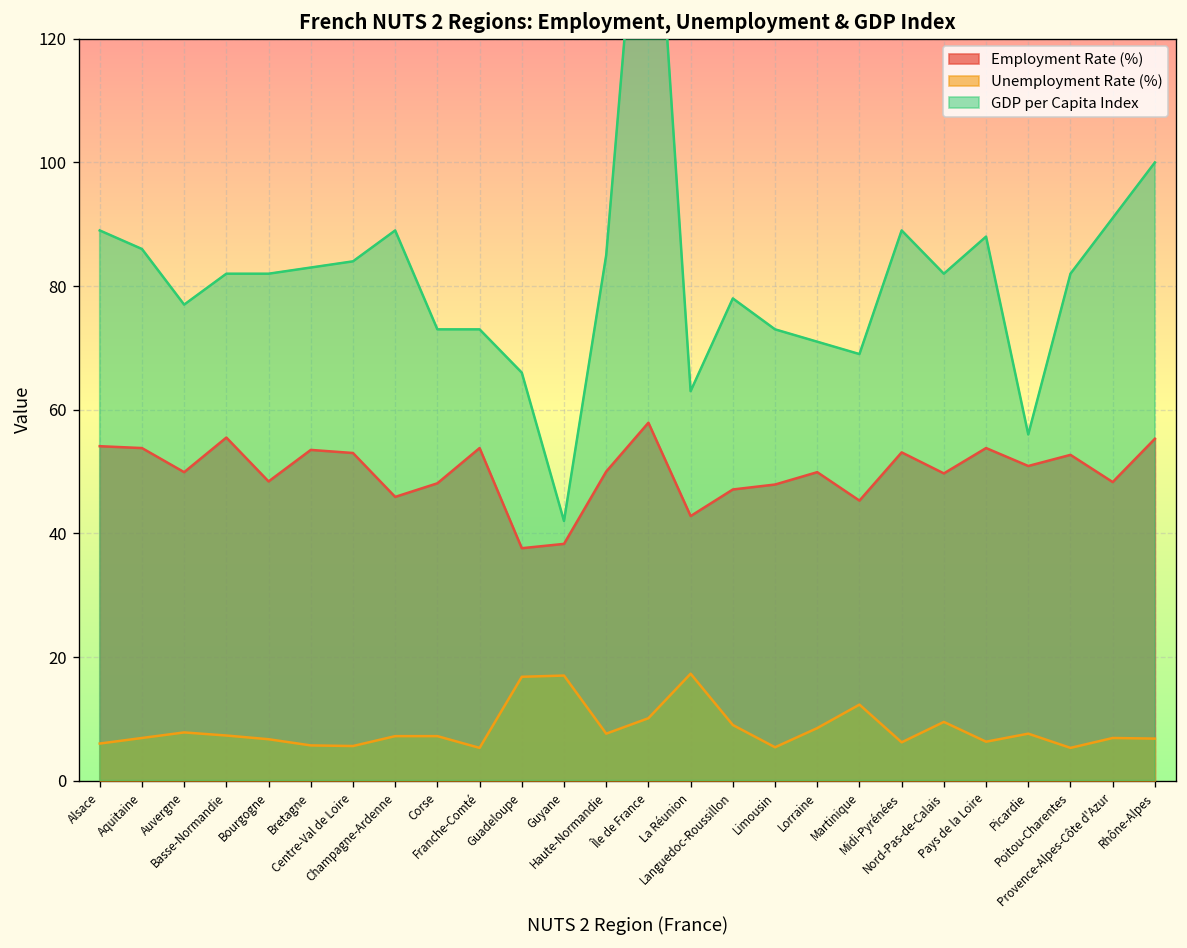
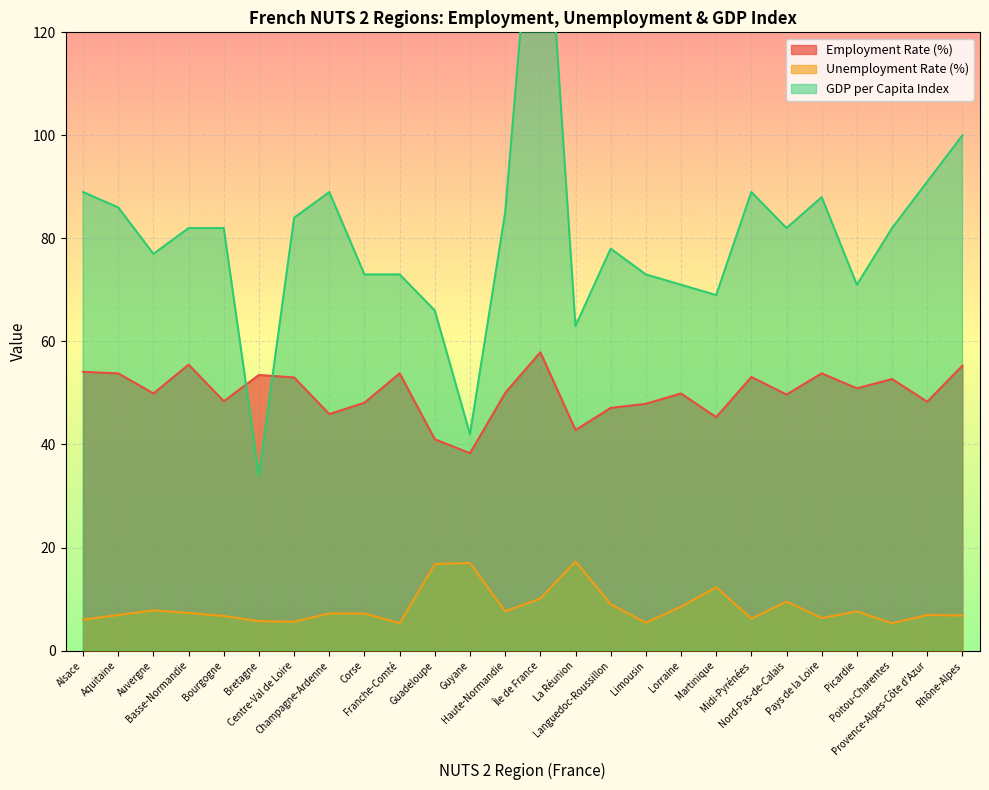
  {
    "Employment Rate (%)": {
      "Alsace": 54,
      "Aquitaine": 54,
      "Auvergne": 50,
      "Basse-Normandie": 56,
      "Bourgogne": 48,
      "Bretagne": 54,
      "Centre-Val de Loire": 53,
      "Champagne-Ardenne": 46,
      "Corse": 48,
      "Franche-Comté": 54,
-     "Guadeloupe": 38,
+     "Guadeloupe": 41,
      "Guyane": 38,
      "Haute-Normandie": 50,
      "Île de France": 58,
      "La Réunion": 43,
      "Languedoc-Roussillon": 47,
      "Limousin": 48,
      "Lorraine": 50,
      "Martinique": 45,
      "Midi-Pyrénées": 53,
      "Nord-Pas-de-Calais": 50,
      "Pays de la Loire": 54,
      "Picardie": 51,
      "Poitou-Charentes": 53,
      "Provence-Alpes-Côte d'Azur": 48,
      "Rhône-Alpes": 55
    },
    "Unemployment Rate (%)": {
      "Alsace": 6,
      "Aquitaine": 7,
      "Auvergne": 8,
      "Basse-Normandie": 7,
      "Bourgogne": 7,
      "Bretagne": 6,
      "Centre-Val de Loire": 6,
      "Champagne-Ardenne": 7,
      "Corse": 7,
      "Franche-Comté": 5,
      "Guadeloupe": 17,
      "Guyane": 17,
      "Haute-Normandie": 8,
      "Île de France": 10,
      "La Réunion": 17,
      "Languedoc-Roussillon": 9,
      "Limousin": 5,
      "Lorraine": 9,
      "Martinique": 12,
      "Midi-Pyrénées": 6,
      "Nord-Pas-de-Calais": 10,
      "Pays de la Loire": 6,
      "Picardie": 8,
      "Poitou-Charentes": 5,
      "Provence-Alpes-Côte d'Azur": 7,
      "Rhône-Alpes": 7
    },
    "GDP per Capita Index": {
      "Alsace": 89,
      "Aquitaine": 86,
      "Auvergne": 77,
      "Basse-Normandie": 82,
      "Bourgogne": 82,
-     "Bretagne": 83,
+     "Bretagne": 34,
      "Centre-Val de Loire": 84,
      "Champagne-Ardenne": 89,
      "Corse": 73,
      "Franche-Comté": 73,
      "Guadeloupe": 66,
      "Guyane": 42,
      "Haute-Normandie": 85,
      "La Réunion": 63,
      "Languedoc-Roussillon": 78,
      "Limousin": 73,
      "Lorraine": 71,
      "Martinique": 69,
      "Midi-Pyrénées": 89,
      "Nord-Pas-de-Calais": 82,
      "Pays de la Loire": 88,
-     "Picardie": 56,
+     "Picardie": 71,
      "Poitou-Charentes": 82,
      "Provence-Alpes-Côte d'Azur": 91,
      "Rhône-Alpes": 100
    }
  }
